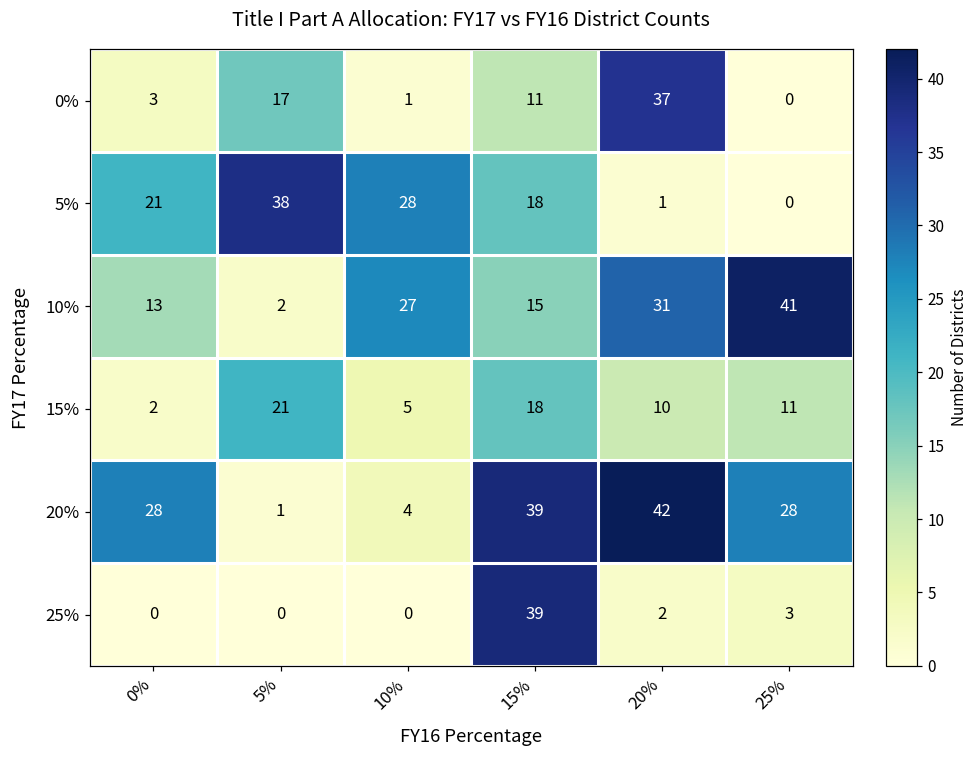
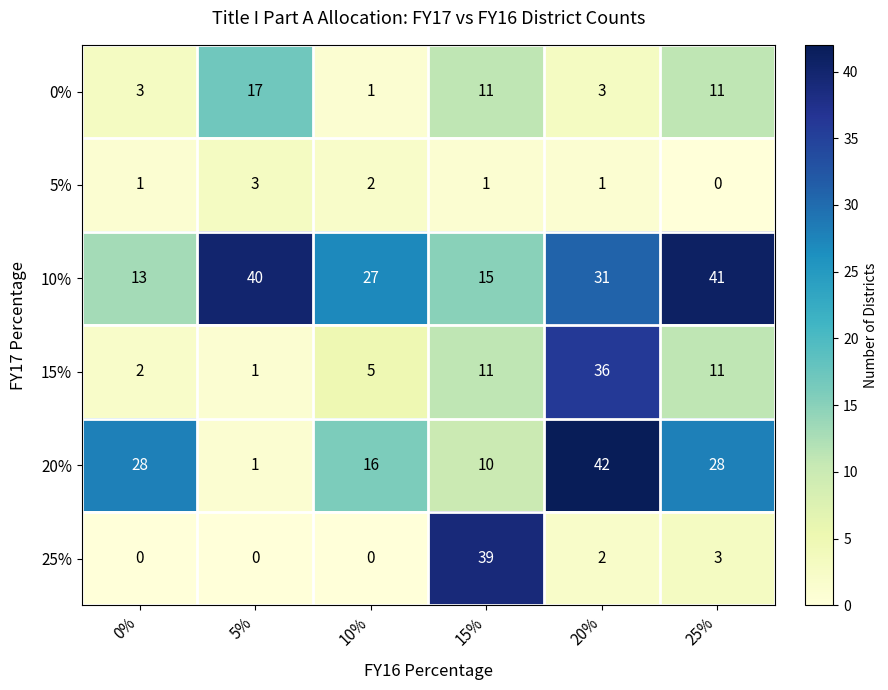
  {
    "0%": {
      "0%": 3,
      "5%": 17,
      "10%": 1,
      "15%": 11,
-     "20%": 37,
-     "25%": 0
+     "20%": 3,
+     "25%": 11
    },
    "5%": {
-     "0%": 21,
-     "5%": 38,
-     "10%": 28,
-     "15%": 18,
+     "0%": 1,
+     "5%": 3,
+     "10%": 2,
+     "15%": 1,
      "20%": 1,
      "25%": 0
    },
    "10%": {
      "0%": 13,
-     "5%": 2,
+     "5%": 40,
      "10%": 27,
      "15%": 15,
      "20%": 31,
      "25%": 41
    },
    "15%": {
      "0%": 2,
-     "5%": 21,
+     "5%": 1,
      "10%": 5,
-     "15%": 18,
-     "20%": 10,
+     "15%": 11,
+     "20%": 36,
      "25%": 11
    },
    "20%": {
      "0%": 28,
      "5%": 1,
-     "10%": 4,
-     "15%": 39,
+     "10%": 16,
+     "15%": 10,
      "20%": 42,
      "25%": 28
    },
    "25%": {
      "0%": 0,
      "5%": 0,
      "10%": 0,
      "15%": 39,
      "20%": 2,
      "25%": 3
    }
  }
